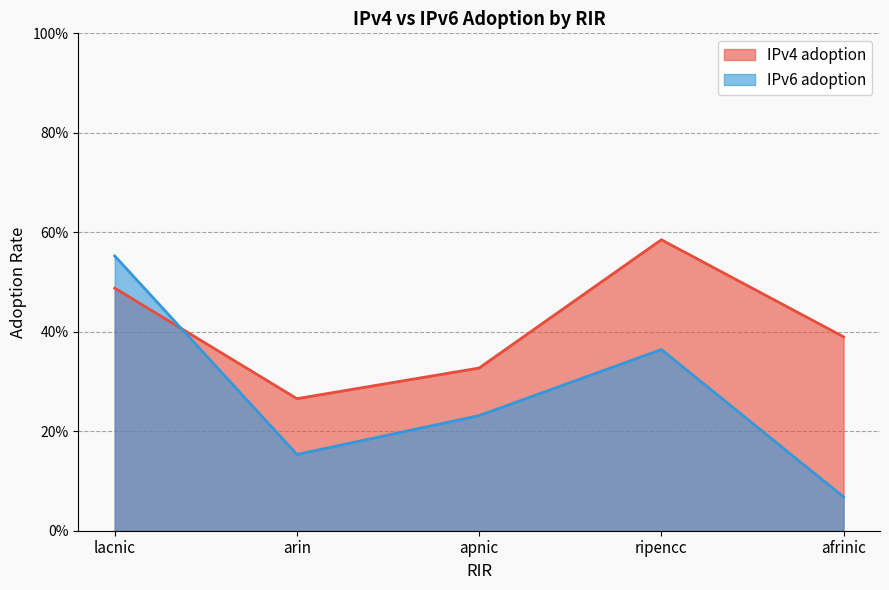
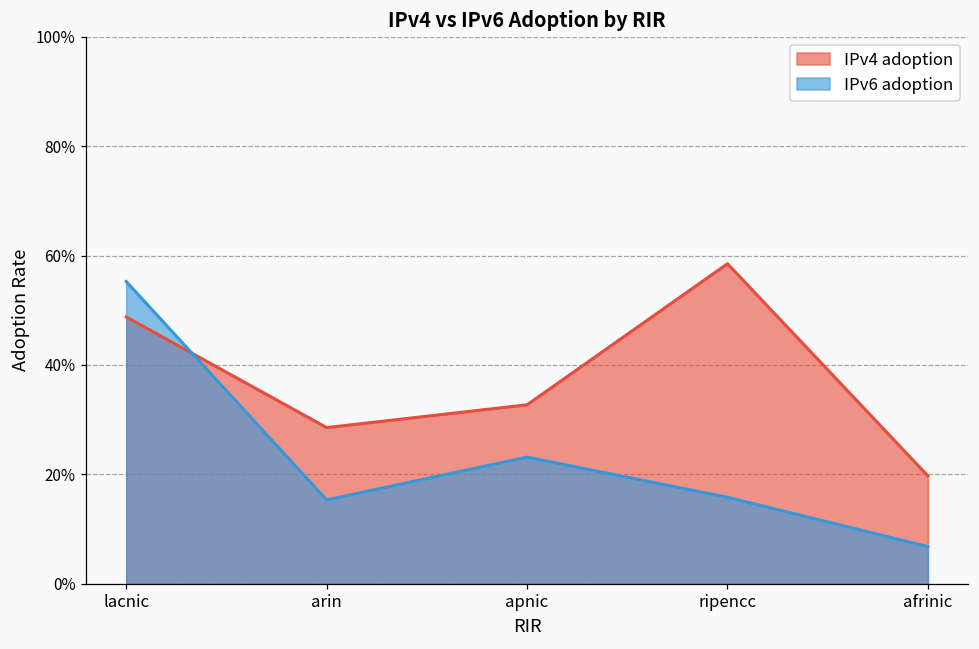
  {
    "IPv4 adoption": {
      "lacnic": "49%",
-     "arin": "27%",
+     "arin": "29%",
      "apnic": "33%",
      "ripencc": "59%",
-     "afrinic": "39%"
+     "afrinic": "20%"
    },
    "IPv6 adoption": {
      "lacnic": "55%",
      "arin": "15%",
      "apnic": "23%",
-     "ripencc": "36%",
+     "ripencc": "16%",
      "afrinic": "7%"
    }
  }
